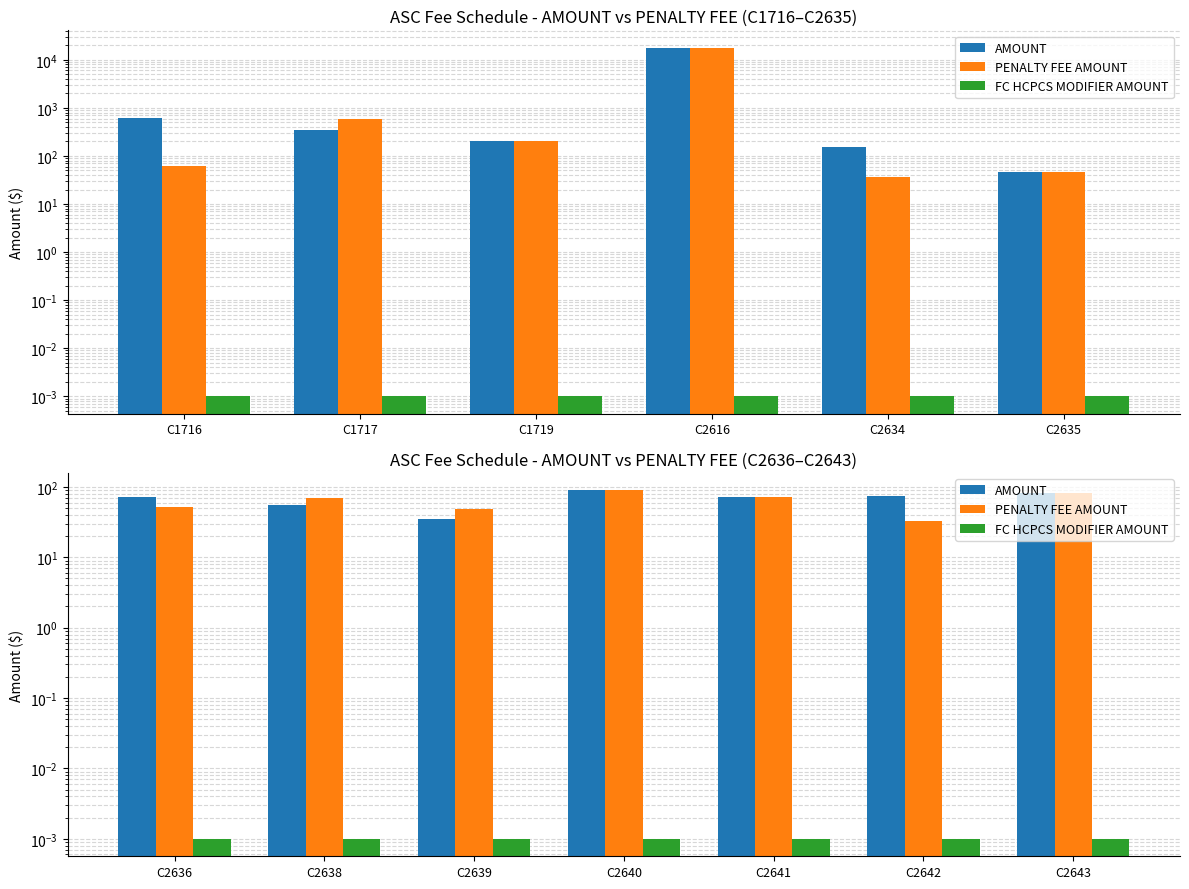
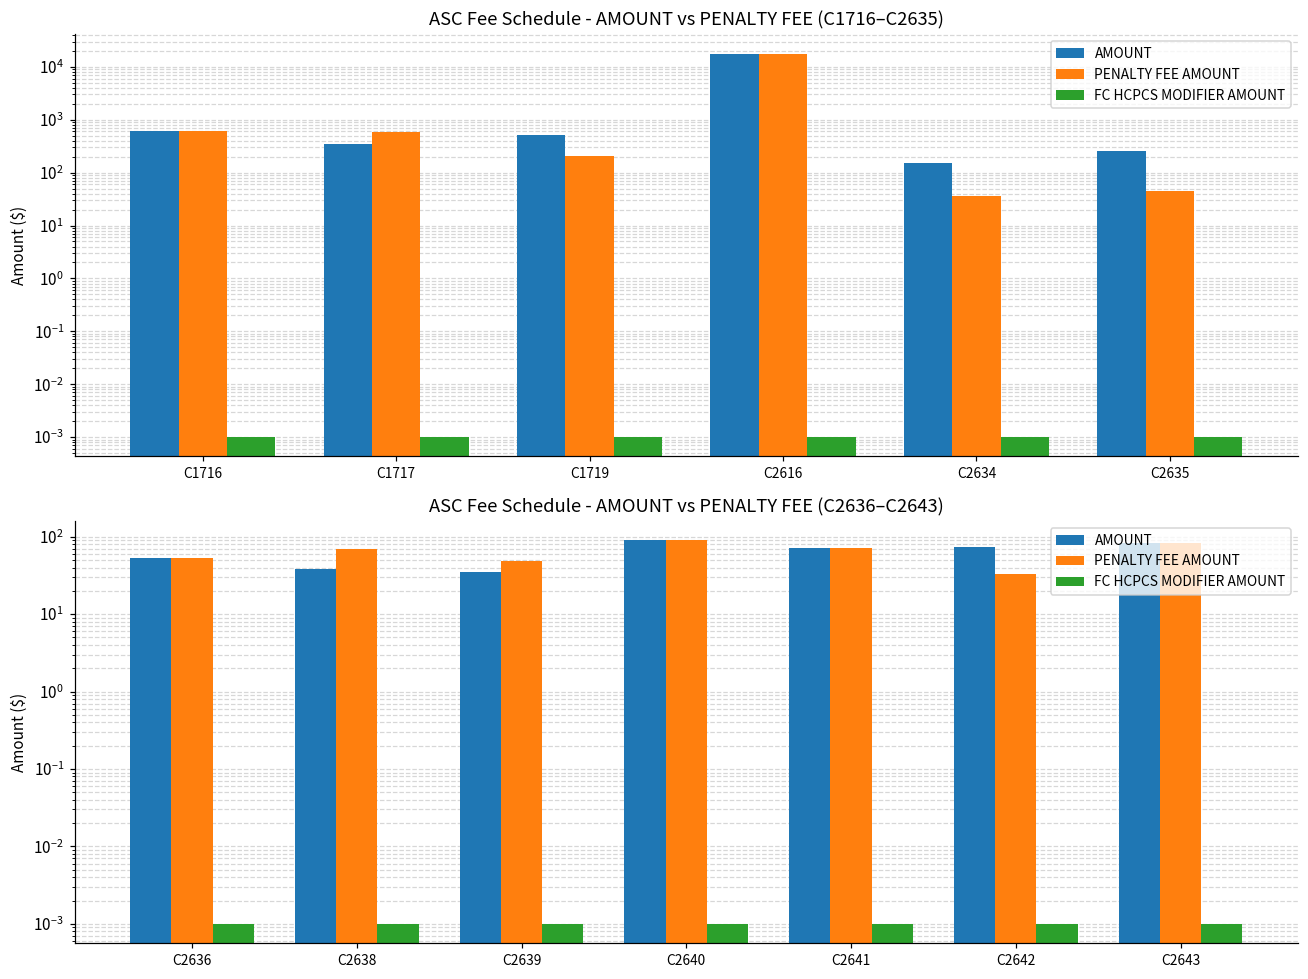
  {
    "ASC Fee Schedule - AMOUNT vs PENALTY FEE (C1716–C2635)": {
      "AMOUNT": {
        "C1716": 600,
        "C1717": 300,
-       "C1719": 210,
+       "C1719": 500,
        "C2616": 18000,
        "C2634": 150,
-       "C2635": 50
+       "C2635": 300
      },
      "PENALTY FEE AMOUNT": {
-       "C1716": 60,
+       "C1716": 600,
        "C1717": 600,
        "C1719": 210,
        "C2616": 18000,
        "C2634": 40,
        "C2635": 50
      },
      "FC HCPCS MODIFIER AMOUNT": {
        "C1716": 0.0010,
        "C1717": 0.0010,
        "C1719": 0.0010,
        "C2616": 0.0010,
        "C2634": 0.0010,
        "C2635": 0.0010
      }
    },
    "ASC Fee Schedule - AMOUNT vs PENALTY FEE (C2636–C2643)": {
      "AMOUNT": {
-       "C2636": 70,
-       "C2638": 50,
+       "C2636": 50,
+       "C2638": 40,
        "C2639": 30,
        "C2640": 90,
        "C2641": 70,
        "C2642": 70
      },
      "PENALTY FEE AMOUNT": {
        "C2636": 50,
        "C2638": 70,
        "C2639": 50,
        "C2640": 90,
        "C2641": 70,
        "C2642": 30
      },
      "FC HCPCS MODIFIER AMOUNT": {
        "C2636": 0.0010,
        "C2638": 0.0010,
        "C2639": 0.0010,
        "C2640": 0.0010,
        "C2641": 0.0010,
        "C2642": 0.0010,
        "C2643": 0.0010
      }
    }
  }
